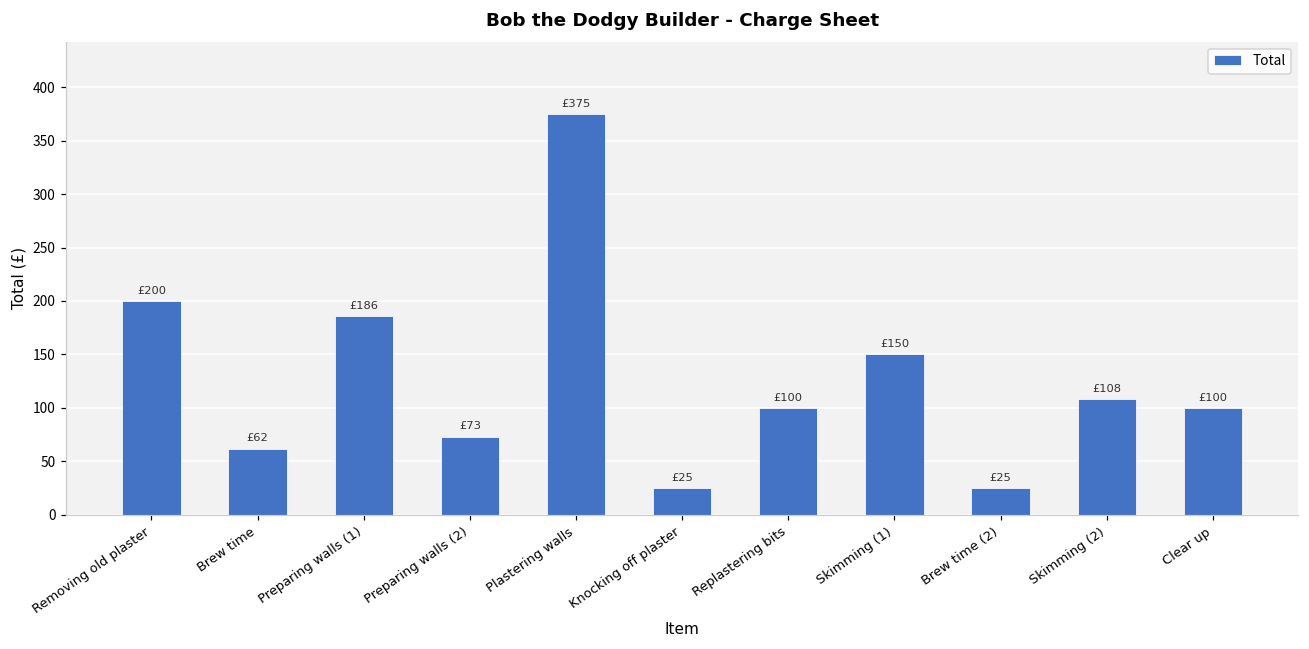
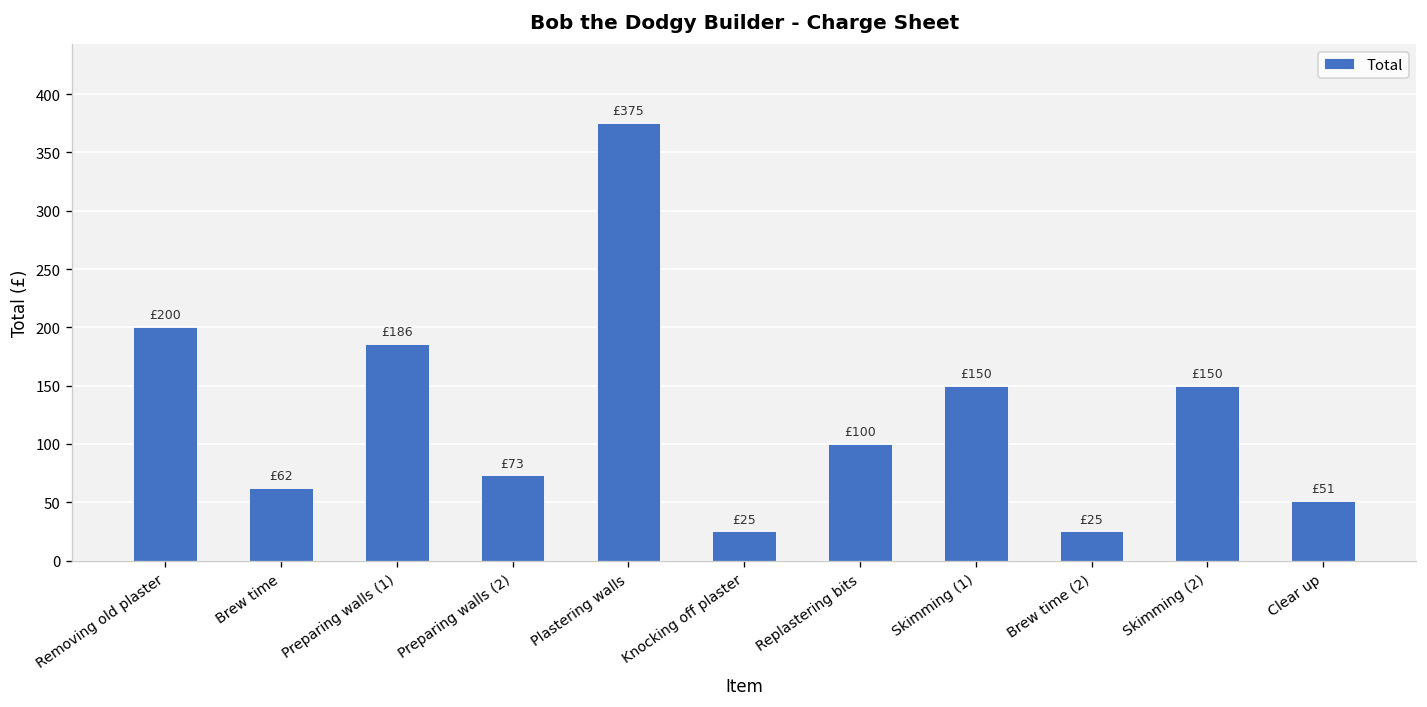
  {
    "Removing old plaster": "£200",
    "Brew time": "£62",
    "Preparing walls (1)": "£186",
    "Preparing walls (2)": "£73",
    "Plastering walls": "£375",
    "Knocking off plaster": "£25",
    "Replastering bits": "£100",
    "Skimming (1)": "£150",
    "Brew time (2)": "£25",
-   "Skimming (2)": "£108",
-   "Clear up": "£100"
+   "Skimming (2)": "£150",
+   "Clear up": "£51"
  }
